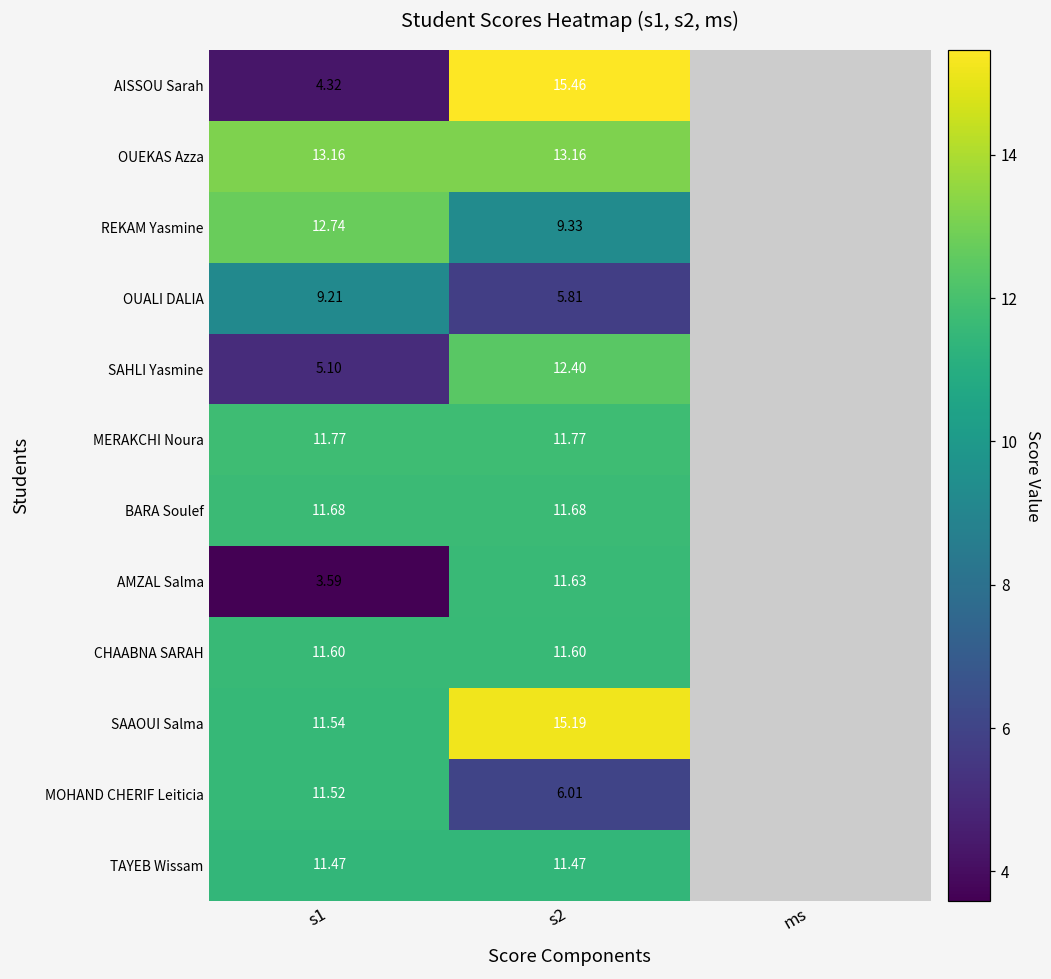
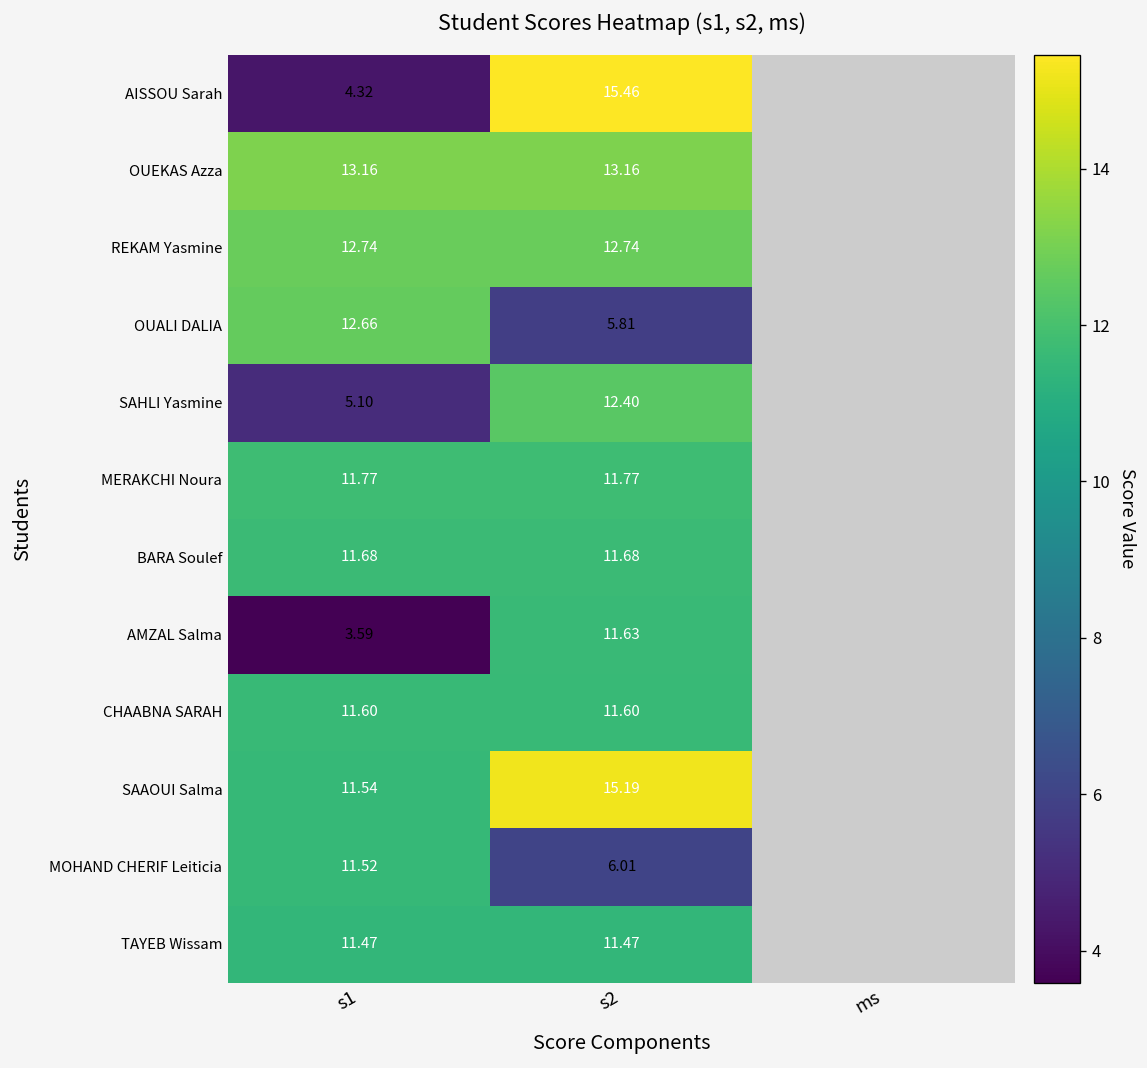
  {
    "AISSOU Sarah": {
      "s1": 4.32,
      "s2": 15.46
    },
    "OUEKAS Azza": {
      "s1": 13.16,
      "s2": 13.16
    },
    "REKAM Yasmine": {
      "s1": 12.74,
-     "s2": 9.33
+     "s2": 12.74
    },
    "OUALI DALIA": {
-     "s1": 9.21,
+     "s1": 12.66,
      "s2": 5.81
    },
    "SAHLI Yasmine": {
      "s1": 5.10,
      "s2": 12.40
    },
    "MERAKCHI Noura": {
      "s1": 11.77,
      "s2": 11.77
    },
    "BARA Soulef": {
      "s1": 11.68,
      "s2": 11.68
    },
    "AMZAL Salma": {
      "s1": 3.59,
      "s2": 11.63
    },
    "CHAABNA SARAH": {
      "s1": 11.60,
      "s2": 11.60
    },
    "SAAOUI Salma": {
      "s1": 11.54,
      "s2": 15.19
    },
    "MOHAND CHERIF Leiticia": {
      "s1": 11.52,
      "s2": 6.01
    },
    "TAYEB Wissam": {
      "s1": 11.47,
      "s2": 11.47
    }
  }
